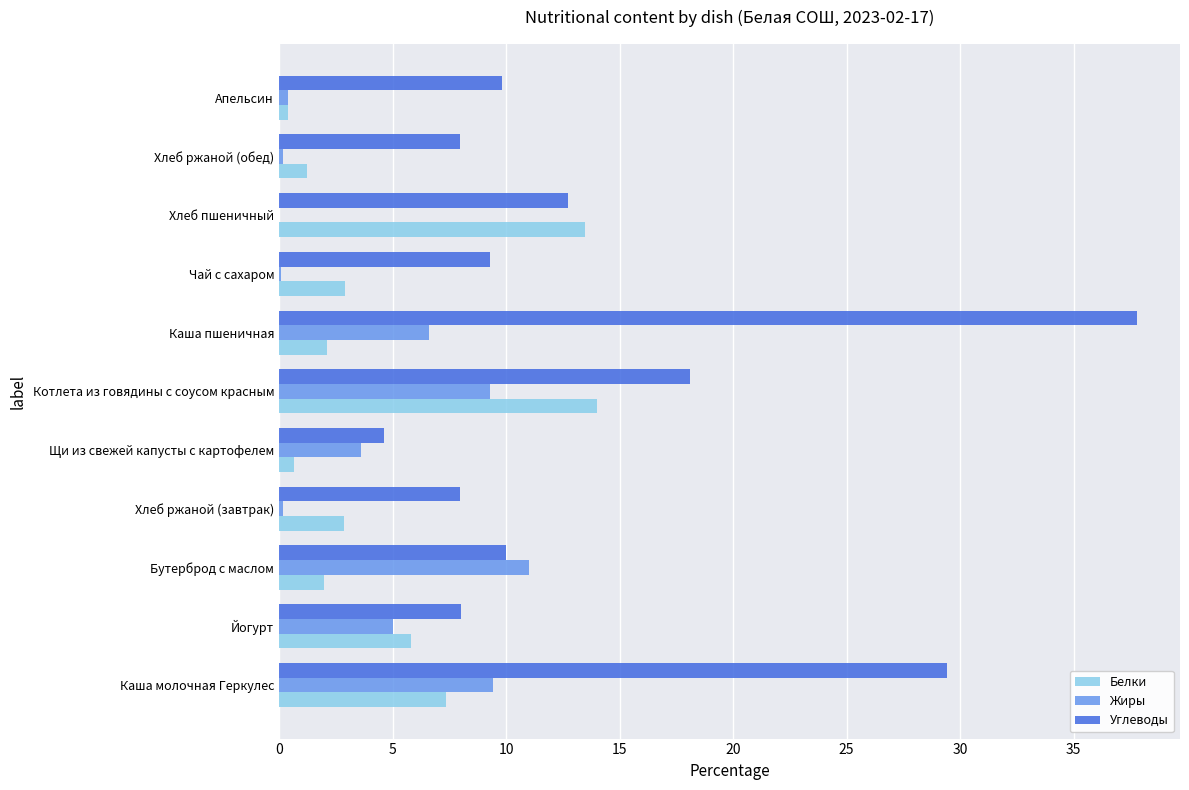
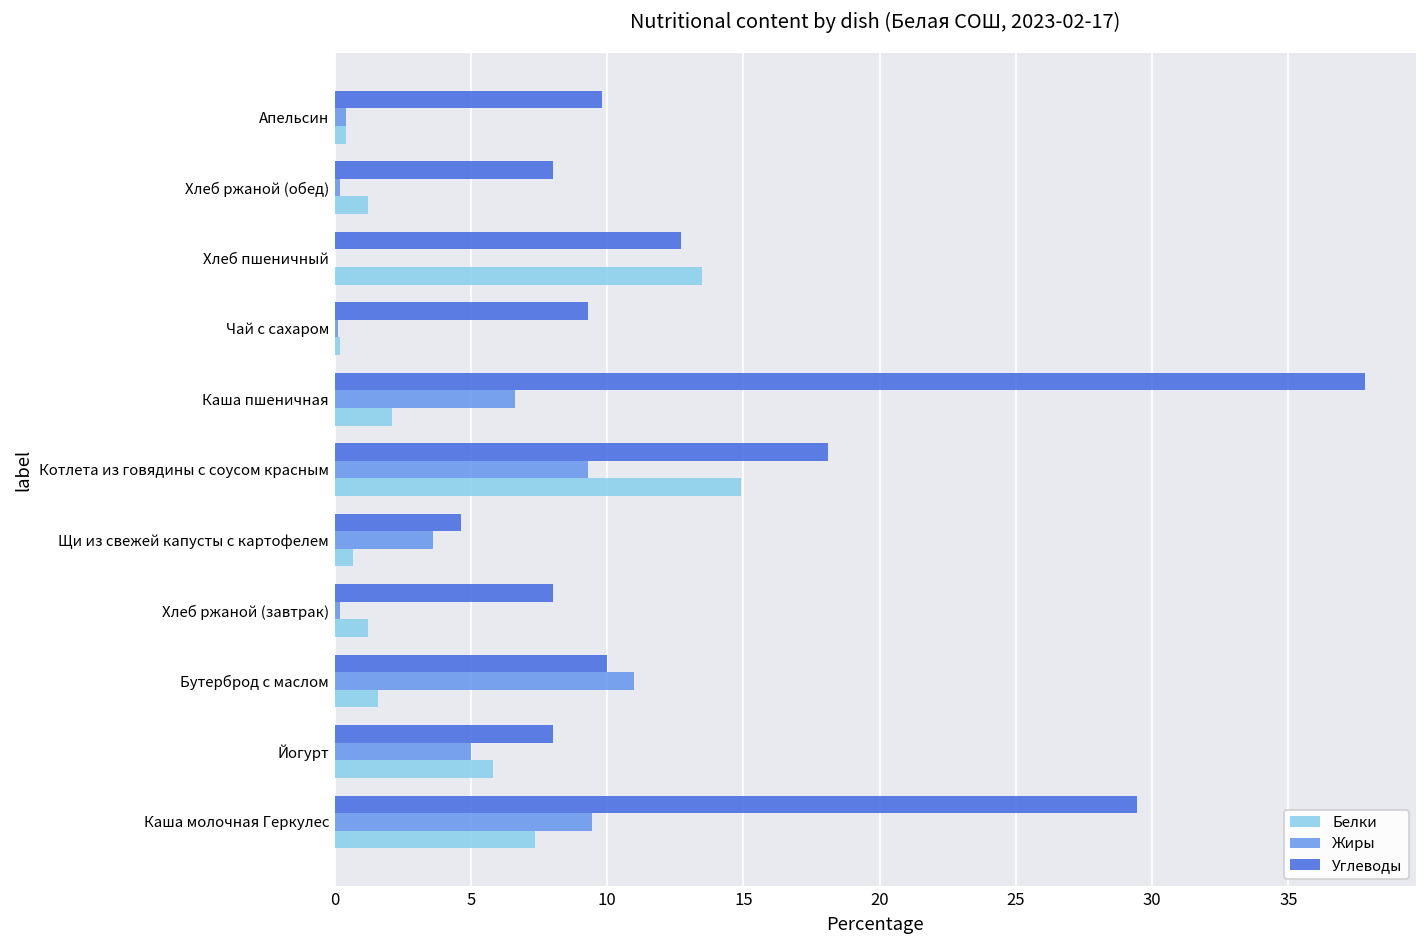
  {
    "Белки": {
      "Апельсин": 0.4,
      "Хлеб ржаной (обед)": 1.2,
      "Хлеб пшеничный": 13.5,
-     "Чай с сахаром": 2.9,
+     "Чай с сахаром": 0.2,
      "Каша пшеничная": 2.1,
-     "Котлета из говядины с соусом красным": 14.0,
+     "Котлета из говядины с соусом красным": 14.9,
      "Щи из свежей капусты с картофелем": 0.7,
-     "Хлеб ржаной (завтрак)": 2.9,
-     "Бутерброд с маслом": 2.0,
+     "Хлеб ржаной (завтрак)": 1.2,
+     "Бутерброд с маслом": 1.6,
      "Йогурт": 5.8,
      "Каша молочная Геркулес": 7.4
    }
  }
